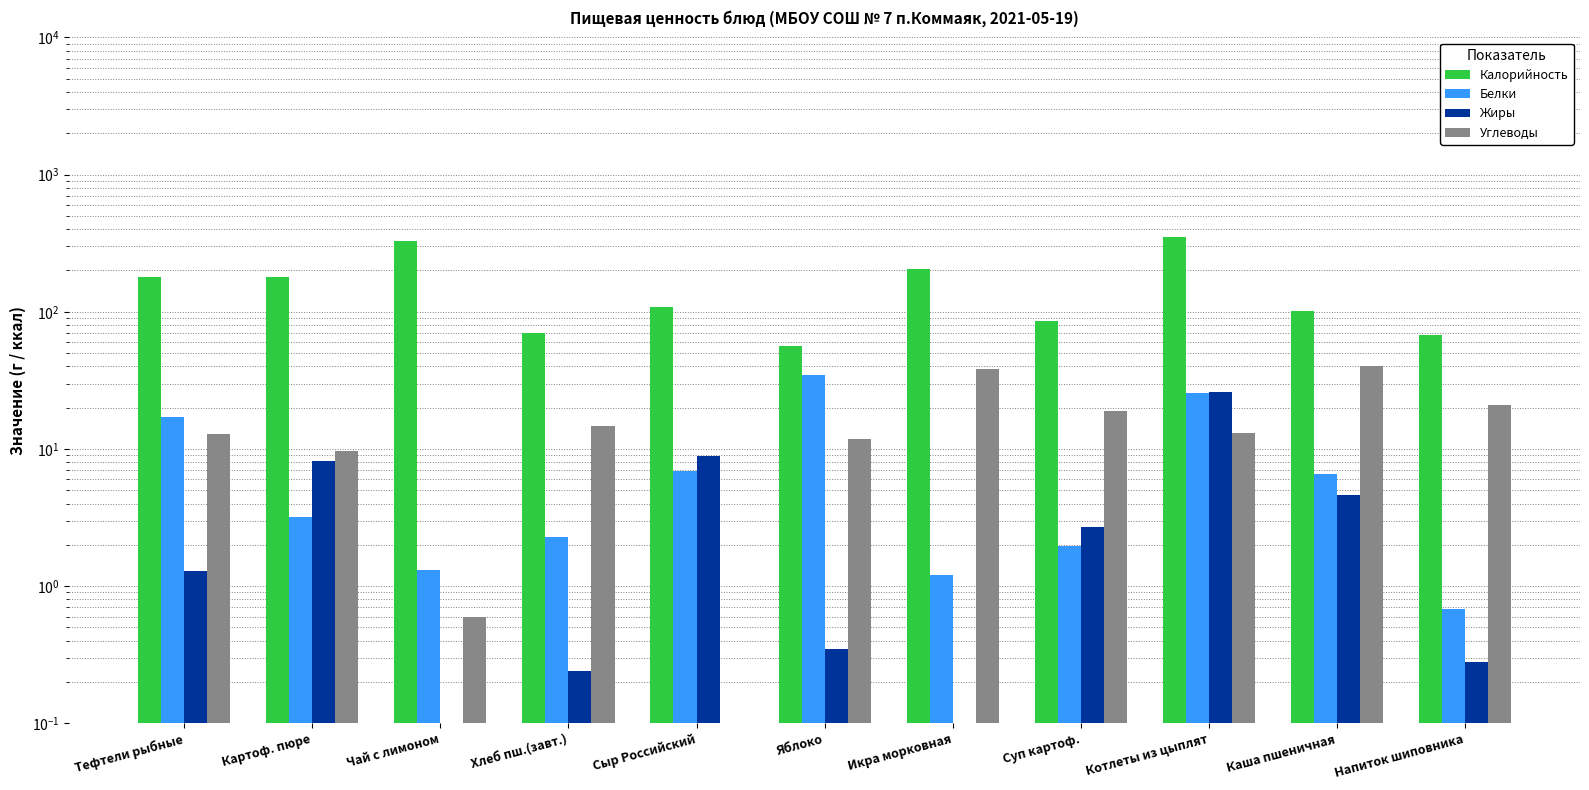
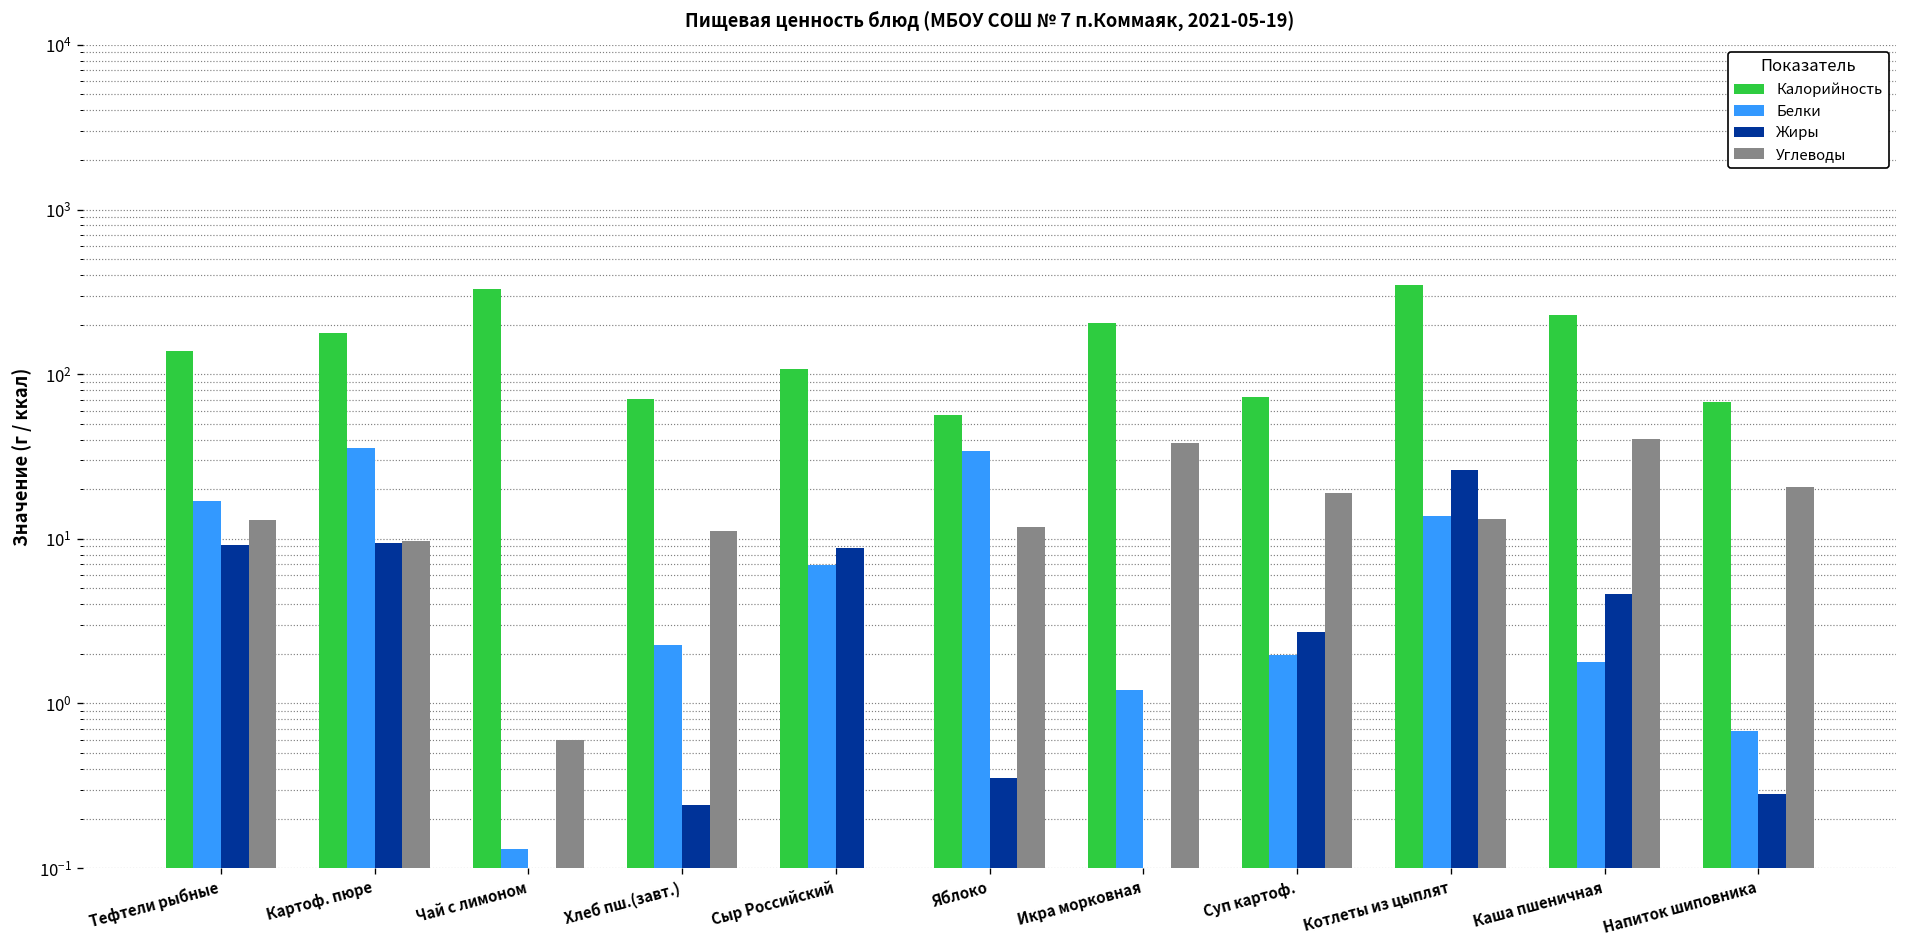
  {
    "Калорийность": {
-     "Тефтели рыбные": 180,
+     "Тефтели рыбные": 140,
      "Картоф. пюре": 180,
      "Чай с лимоном": 330,
      "Хлеб пш.(завт.)": 70,
      "Сыр Российский": 110,
      "Яблоко": 56,
      "Икра морковная": 200,
-     "Суп картоф.": 90,
+     "Суп картоф.": 70,
      "Котлеты из цыплят": 350,
-     "Каша пшеничная": 100,
+     "Каша пшеничная": 230,
      "Напиток шиповника": 70
    },
    "Белки": {
      "Тефтели рыбные": 17,
-     "Картоф. пюре": 3.2,
-     "Чай с лимоном": 1.3,
+     "Картоф. пюре": 35,
+     "Чай с лимоном": 0.13,
      "Хлеб пш.(завт.)": 2.3,
      "Сыр Российский": 7,
      "Яблоко": 34,
      "Икра морковная": 1.2,
      "Суп картоф.": 2.0,
-     "Котлеты из цыплят": 25,
-     "Каша пшеничная": 7,
+     "Котлеты из цыплят": 14,
+     "Каша пшеничная": 1.8,
      "Напиток шиповника": 0.7
    },
    "Жиры": {
-     "Тефтели рыбные": 1.3,
-     "Картоф. пюре": 8,
+     "Тефтели рыбные": 9,
+     "Картоф. пюре": 9,
      "Хлеб пш.(завт.)": 0.24,
      "Сыр Российский": 9,
      "Яблоко": 0.35,
      "Суп картоф.": 2.7,
      "Котлеты из цыплят": 26,
      "Каша пшеничная": 4.7,
      "Напиток шиповника": 0.28
    },
    "Углеводы": {
      "Тефтели рыбные": 13,
      "Картоф. пюре": 10,
      "Чай с лимоном": 0.6,
-     "Хлеб пш.(завт.)": 15,
+     "Хлеб пш.(завт.)": 11,
      "Яблоко": 12,
      "Икра морковная": 38,
      "Суп картоф.": 19,
      "Котлеты из цыплят": 13,
      "Каша пшеничная": 40,
      "Напиток шиповника": 21
    }
  }
